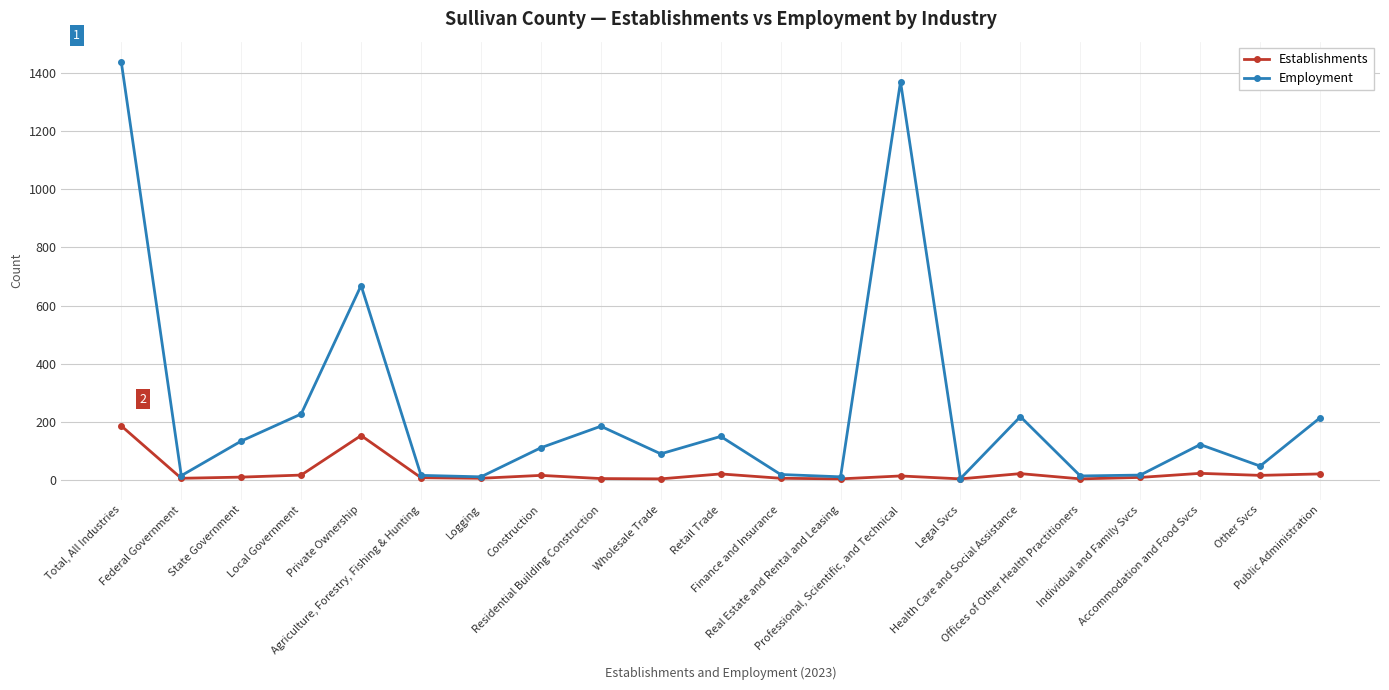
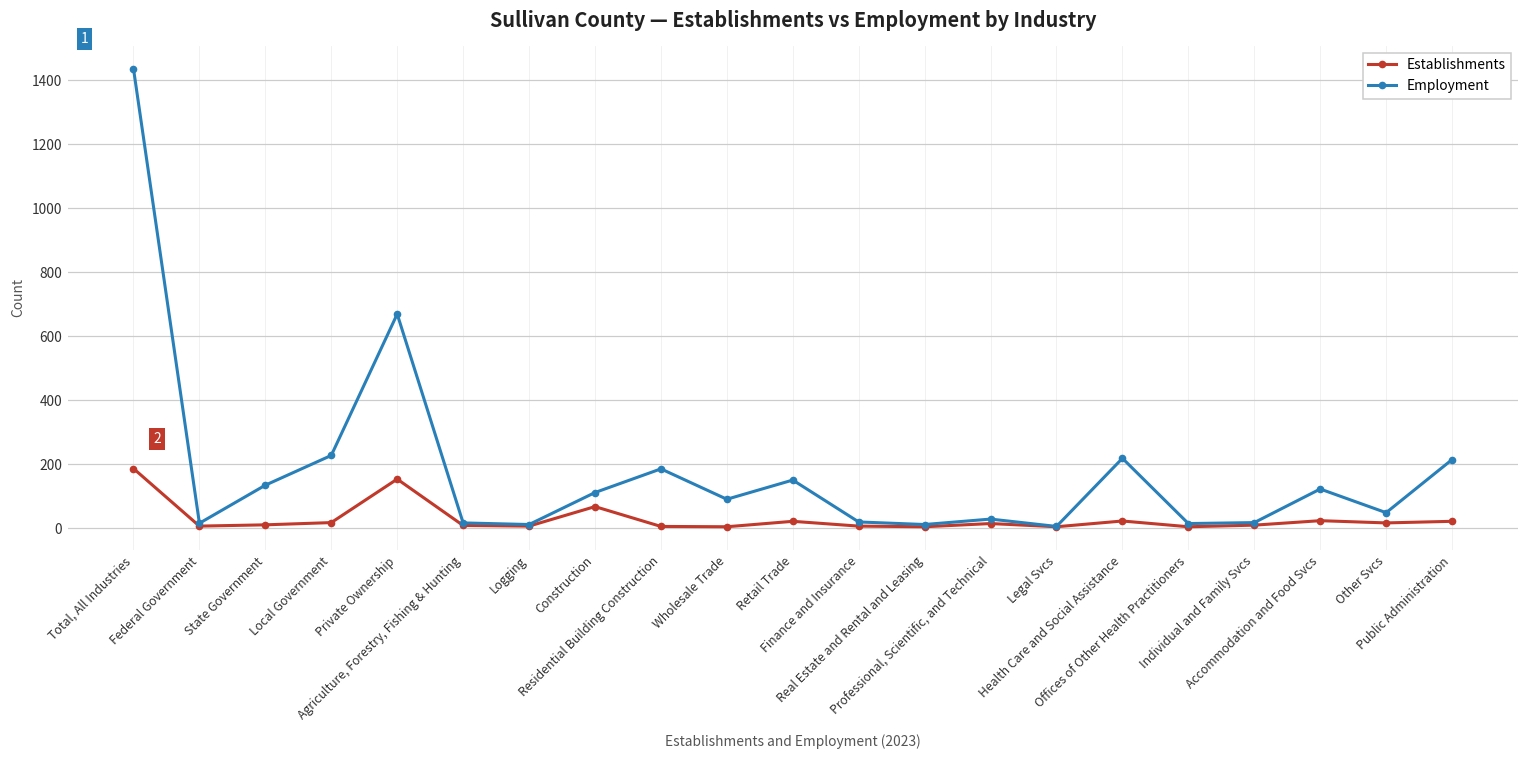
  {
    "Establishments": {
      "Total, All Industries": 190,
      "Federal Government": 10,
      "State Government": 10,
      "Local Government": 20,
      "Private Ownership": 150,
-     "Construction": 20,
+     "Construction": 70,
      "Residential Building Construction": 10,
      "Wholesale Trade": 0,
      "Retail Trade": 20,
      "Finance and Insurance": 10,
      "Professional, Scientific, and Technical": 10,
      "Health Care and Social Assistance": 20,
      "Offices of Other Health Practitioners": 0,
      "Accommodation and Food Svcs": 20,
      "Other Svcs": 20,
      "Public Administration": 20
    },
    "Employment": {
      "Total, All Industries": 1440,
      "Federal Government": 20,
      "State Government": 130,
      "Local Government": 230,
      "Private Ownership": 670,
      "Construction": 110,
      "Residential Building Construction": 190,
      "Wholesale Trade": 90,
      "Retail Trade": 150,
      "Finance and Insurance": 20,
-     "Professional, Scientific, and Technical": 1370,
+     "Professional, Scientific, and Technical": 30,
      "Health Care and Social Assistance": 220,
      "Offices of Other Health Practitioners": 10,
      "Accommodation and Food Svcs": 120,
      "Other Svcs": 50,
      "Public Administration": 210
    }
  }
